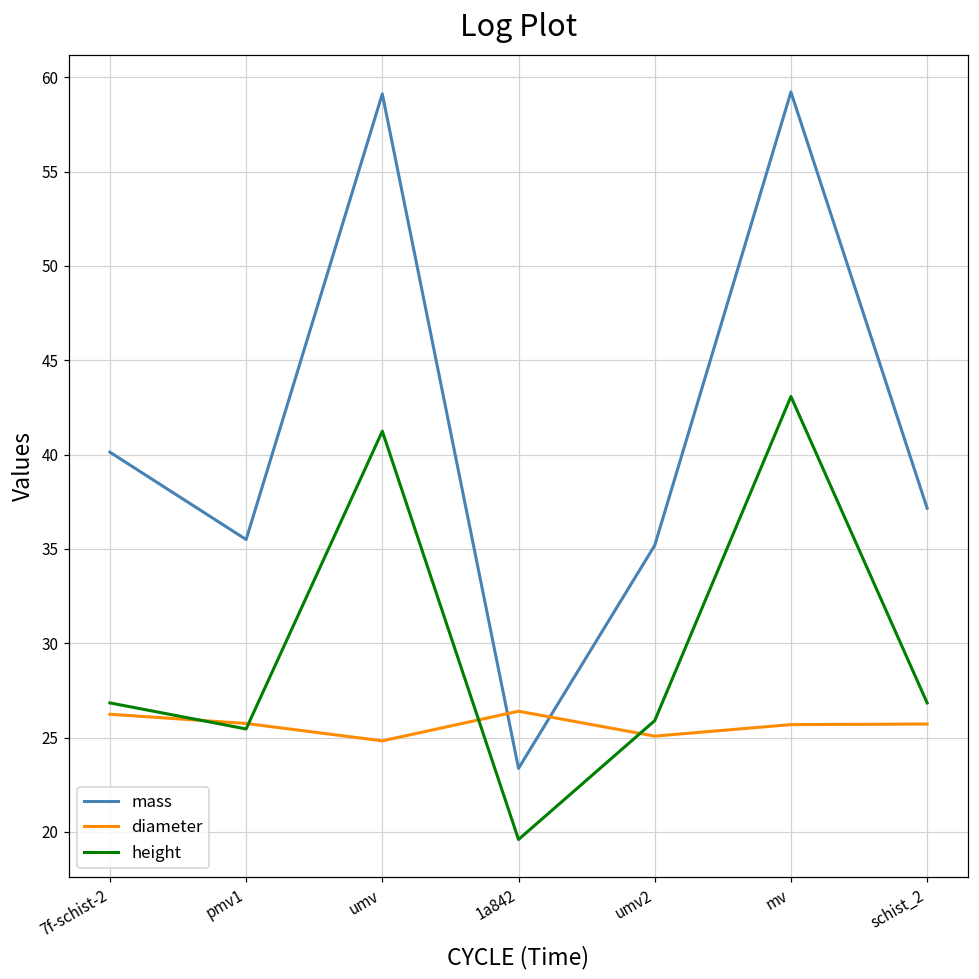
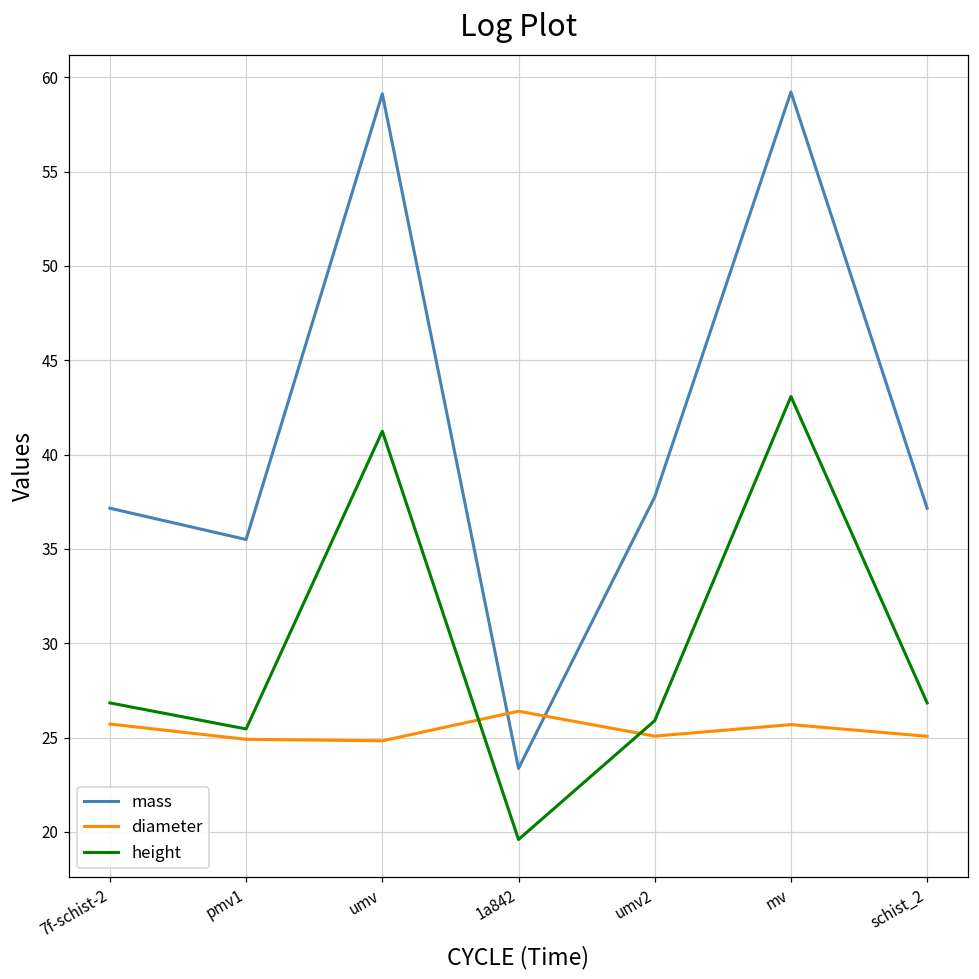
  {
    "mass": {
-     "7f-schist-2": 40.1,
+     "7f-schist-2": 37.2,
      "pmv1": 35.5,
      "umv": 59.1,
      "1a842": 23.4,
-     "umv2": 35.2,
+     "umv2": 37.8,
      "mv": 59.2,
      "schist_2": 37.2
    },
    "diameter": {
-     "7f-schist-2": 26.2,
-     "pmv1": 25.8,
+     "7f-schist-2": 25.7,
+     "pmv1": 24.9,
      "umv": 24.8,
      "1a842": 26.4,
      "umv2": 25.1,
      "mv": 25.7,
-     "schist_2": 25.7
+     "schist_2": 25.1
    },
    "height": {
      "7f-schist-2": 26.8,
      "pmv1": 25.5,
      "umv": 41.2,
      "1a842": 19.6,
      "umv2": 25.9,
      "mv": 43.1,
      "schist_2": 26.8
    }
  }
